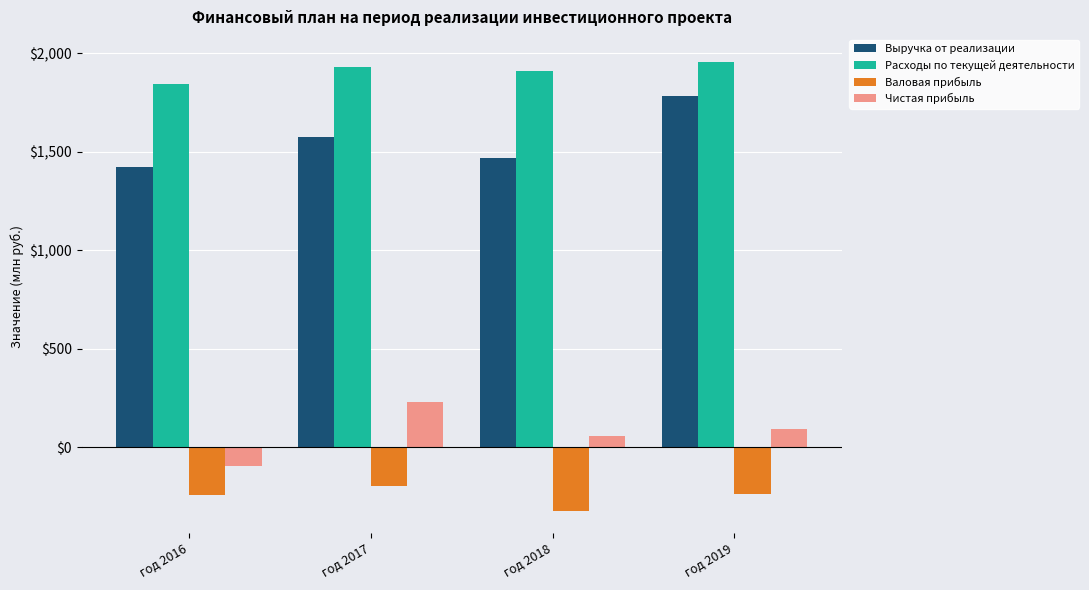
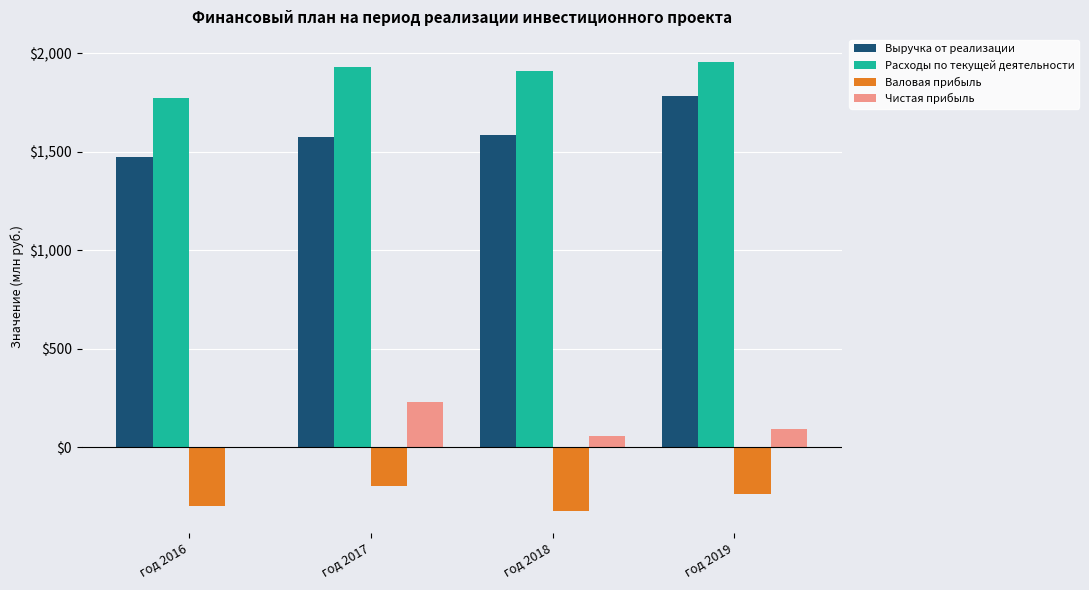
  {
    "Выручка от реализации": {
-     "год 2016": "$1,420",
+     "год 2016": "$1,470",
      "год 2017": "$1,570",
-     "год 2018": "$1,470",
+     "год 2018": "$1,590",
      "год 2019": "$1,790"
    },
    "Расходы по текущей деятельности": {
-     "год 2016": "$1,850",
+     "год 2016": "$1,770",
      "год 2017": "$1,930",
      "год 2018": "$1,910",
      "год 2019": "$1,960"
    },
    "Валовая прибыль": {
-     "год 2016": "$-240",
+     "год 2016": "$-300",
      "год 2017": "$-200",
      "год 2018": "$-320",
      "год 2019": "$-240"
    },
    "Чистая прибыль": {
-     "год 2016": "$-100",
+     "год 2016": "$0",
      "год 2017": "$230",
      "год 2018": "$60",
      "год 2019": "$90"
    }
  }
